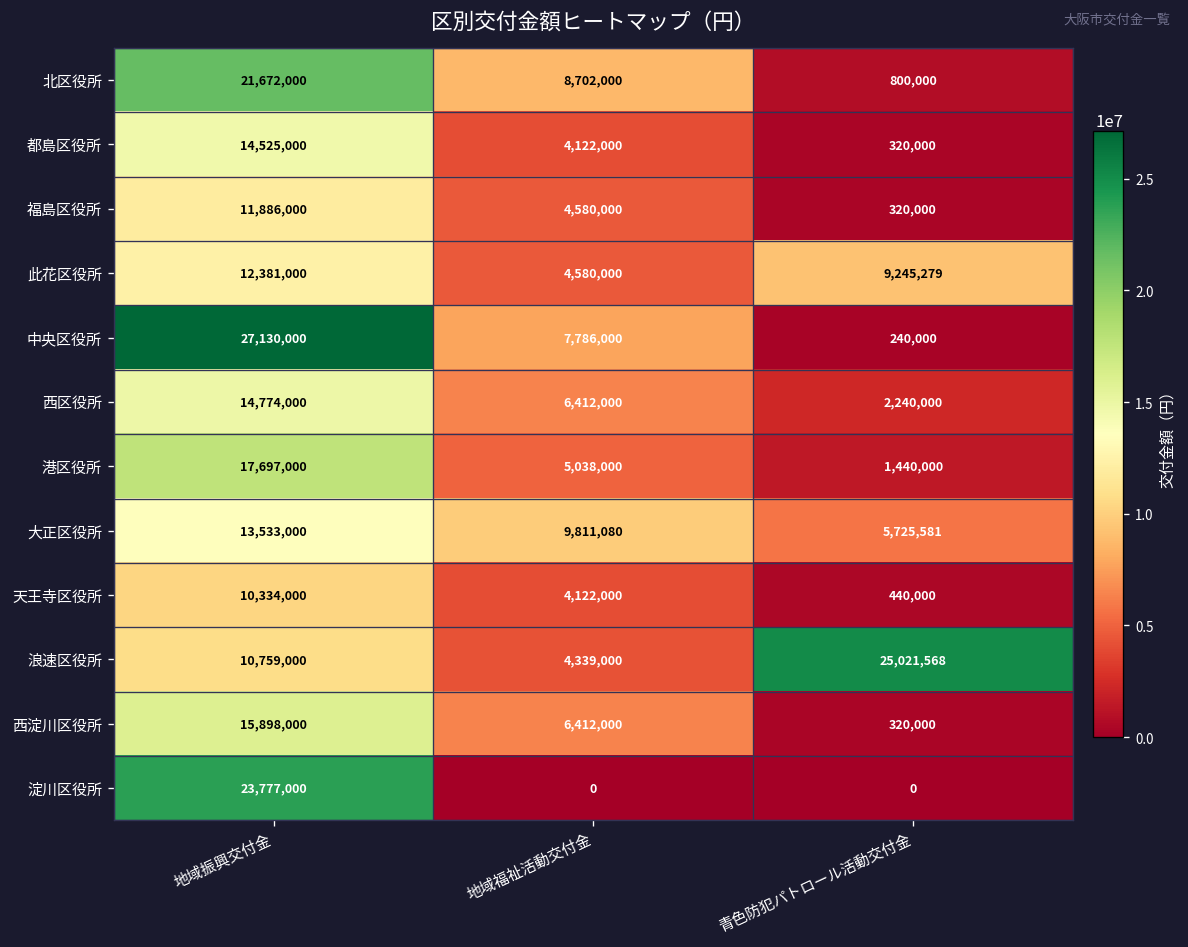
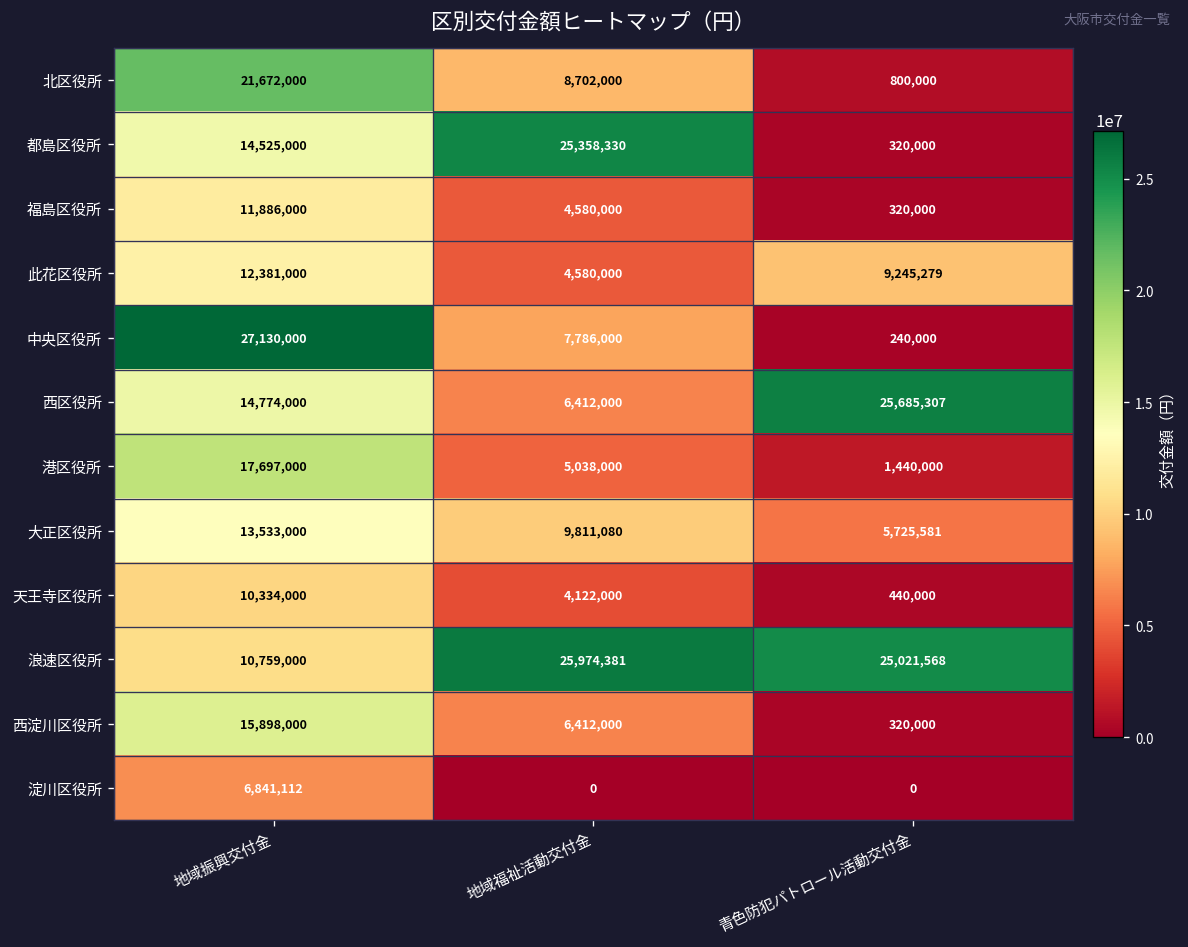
  {
    "北区役所": {
      "地域振興交付金": "21,672,000",
      "地域福祉活動交付金": "8,702,000",
      "青色防犯パトロール活動交付金": "800,000"
    },
    "都島区役所": {
      "地域振興交付金": "14,525,000",
-     "地域福祉活動交付金": "4,122,000",
+     "地域福祉活動交付金": "25,358,330",
      "青色防犯パトロール活動交付金": "320,000"
    },
    "福島区役所": {
      "地域振興交付金": "11,886,000",
      "地域福祉活動交付金": "4,580,000",
      "青色防犯パトロール活動交付金": "320,000"
    },
    "此花区役所": {
      "地域振興交付金": "12,381,000",
      "地域福祉活動交付金": "4,580,000",
      "青色防犯パトロール活動交付金": "9,245,279"
    },
    "中央区役所": {
      "地域振興交付金": "27,130,000",
      "地域福祉活動交付金": "7,786,000",
      "青色防犯パトロール活動交付金": "240,000"
    },
    "西区役所": {
      "地域振興交付金": "14,774,000",
      "地域福祉活動交付金": "6,412,000",
-     "青色防犯パトロール活動交付金": "2,240,000"
+     "青色防犯パトロール活動交付金": "25,685,307"
    },
    "港区役所": {
      "地域振興交付金": "17,697,000",
      "地域福祉活動交付金": "5,038,000",
      "青色防犯パトロール活動交付金": "1,440,000"
    },
    "大正区役所": {
      "地域振興交付金": "13,533,000",
      "地域福祉活動交付金": "9,811,080",
      "青色防犯パトロール活動交付金": "5,725,581"
    },
    "天王寺区役所": {
      "地域振興交付金": "10,334,000",
      "地域福祉活動交付金": "4,122,000",
      "青色防犯パトロール活動交付金": "440,000"
    },
    "浪速区役所": {
      "地域振興交付金": "10,759,000",
-     "地域福祉活動交付金": "4,339,000",
+     "地域福祉活動交付金": "25,974,381",
      "青色防犯パトロール活動交付金": "25,021,568"
    },
    "西淀川区役所": {
      "地域振興交付金": "15,898,000",
      "地域福祉活動交付金": "6,412,000",
      "青色防犯パトロール活動交付金": "320,000"
    },
    "淀川区役所": {
-     "地域振興交付金": "23,777,000",
+     "地域振興交付金": "6,841,112",
      "地域福祉活動交付金": "0",
      "青色防犯パトロール活動交付金": "0"
    }
  }
